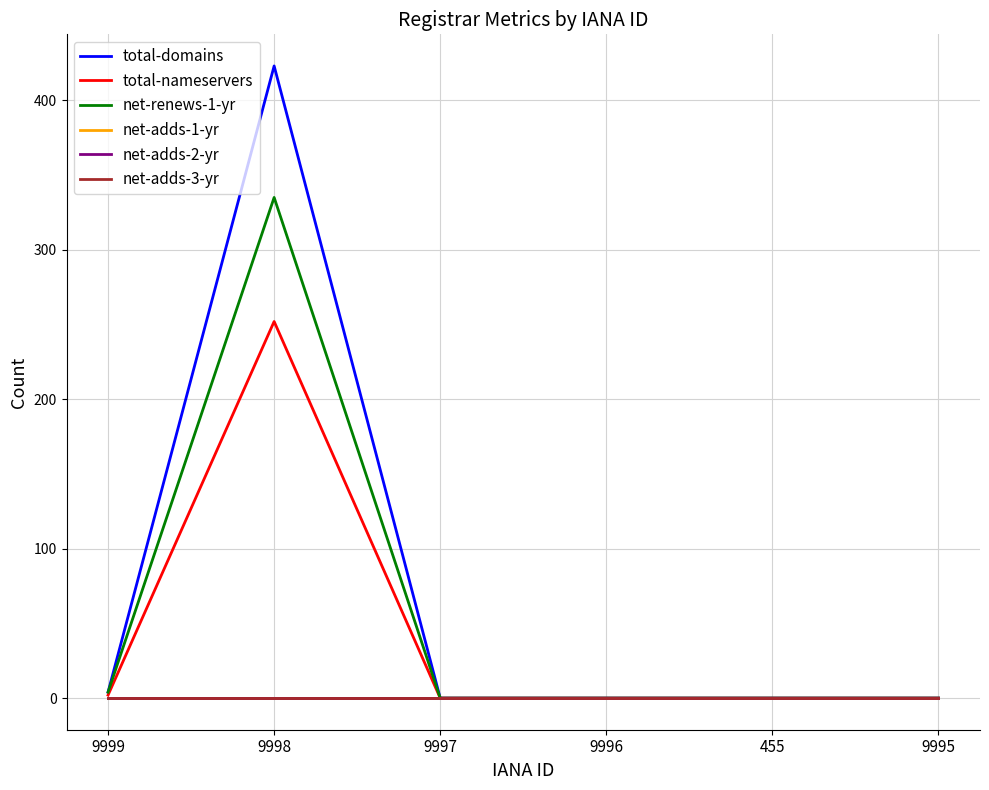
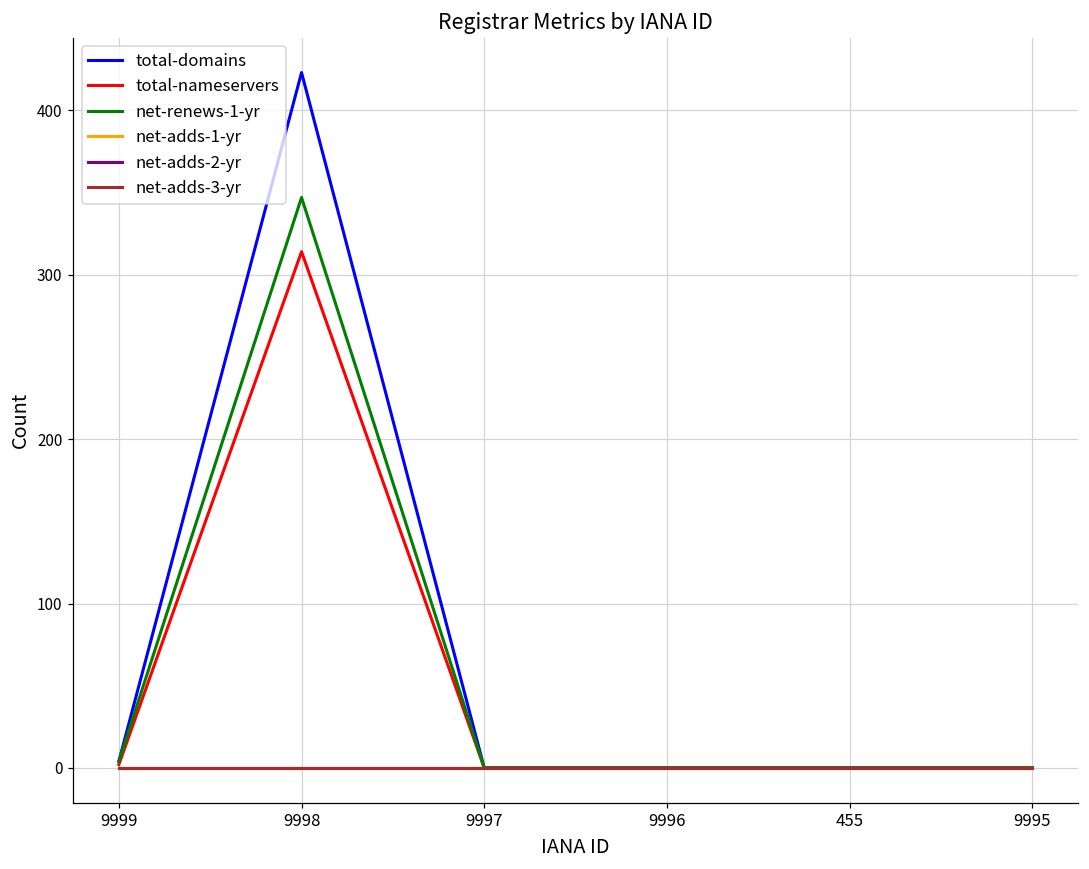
  {
    "total-domains": {
      "9998": 423
    },
    "total-nameservers": {
      "9999": 2,
-     "9998": 252
+     "9998": 314
    },
    "net-renews-1-yr": {
-     "9998": 335
+     "9998": 347
    },
    "net-adds-3-yr": {
      "9999": 0,
      "9998": 0
    }
  }
